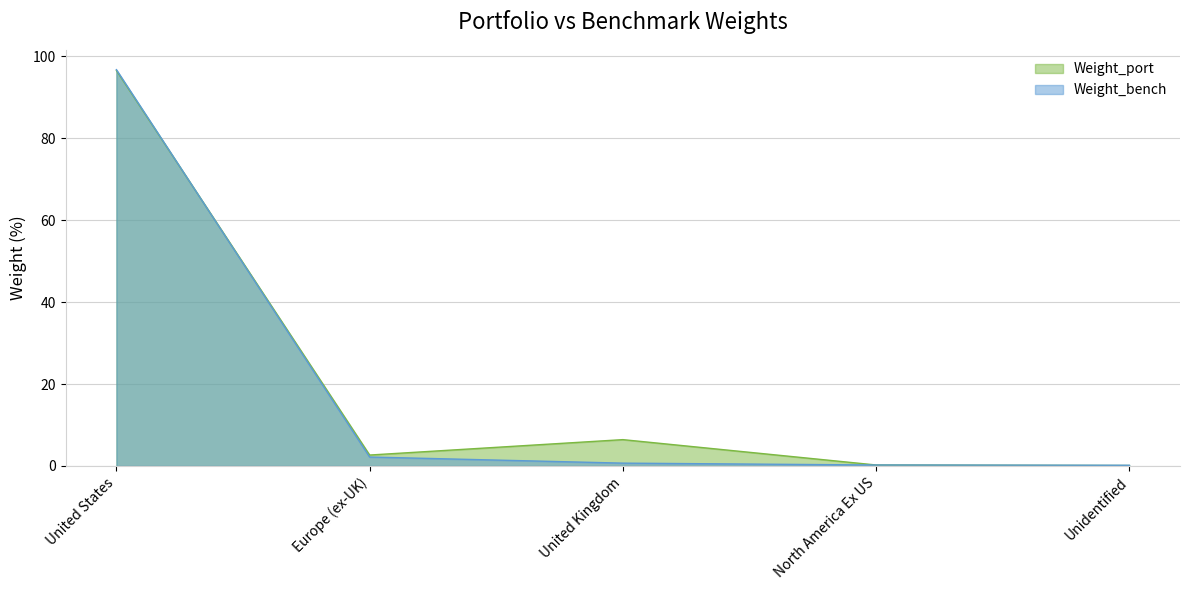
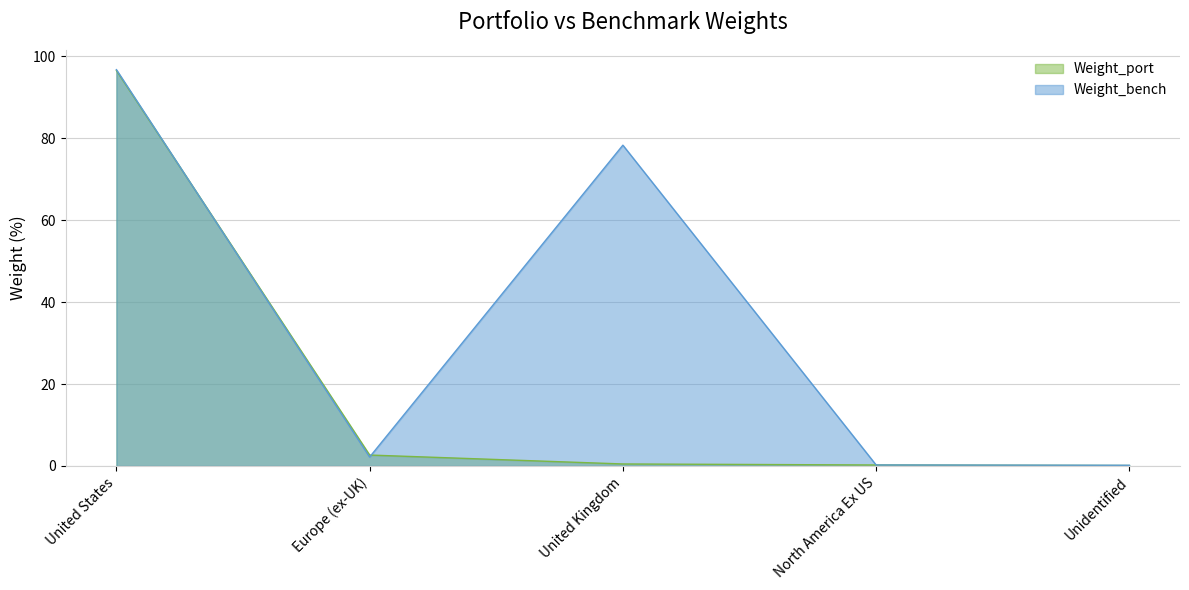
  {
    "Weight_port": {
-     "United Kingdom": 6
+     "United Kingdom": 0
    },
    "Weight_bench": {
-     "United Kingdom": 1
+     "United Kingdom": 78
    }
  }
